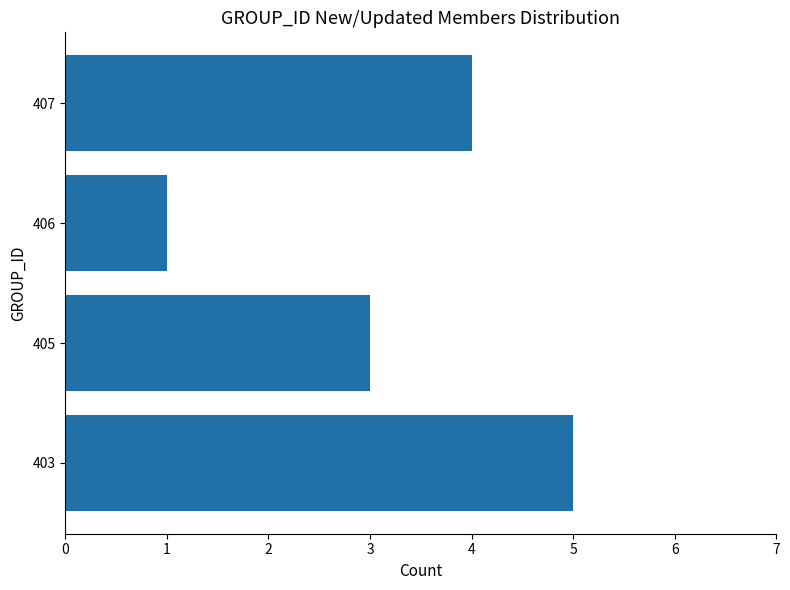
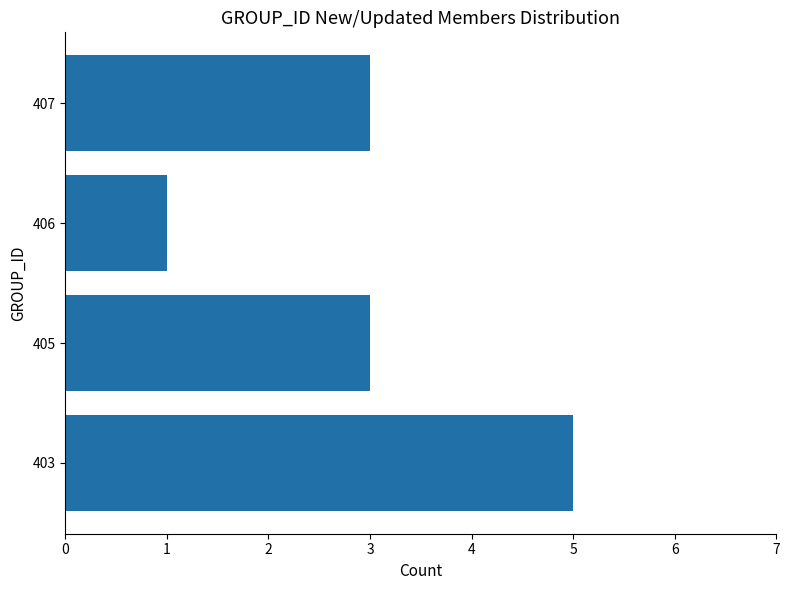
  {
-   "407": 4,
+   "407": 3,
    "406": 1,
    "405": 3,
    "403": 5
  }
